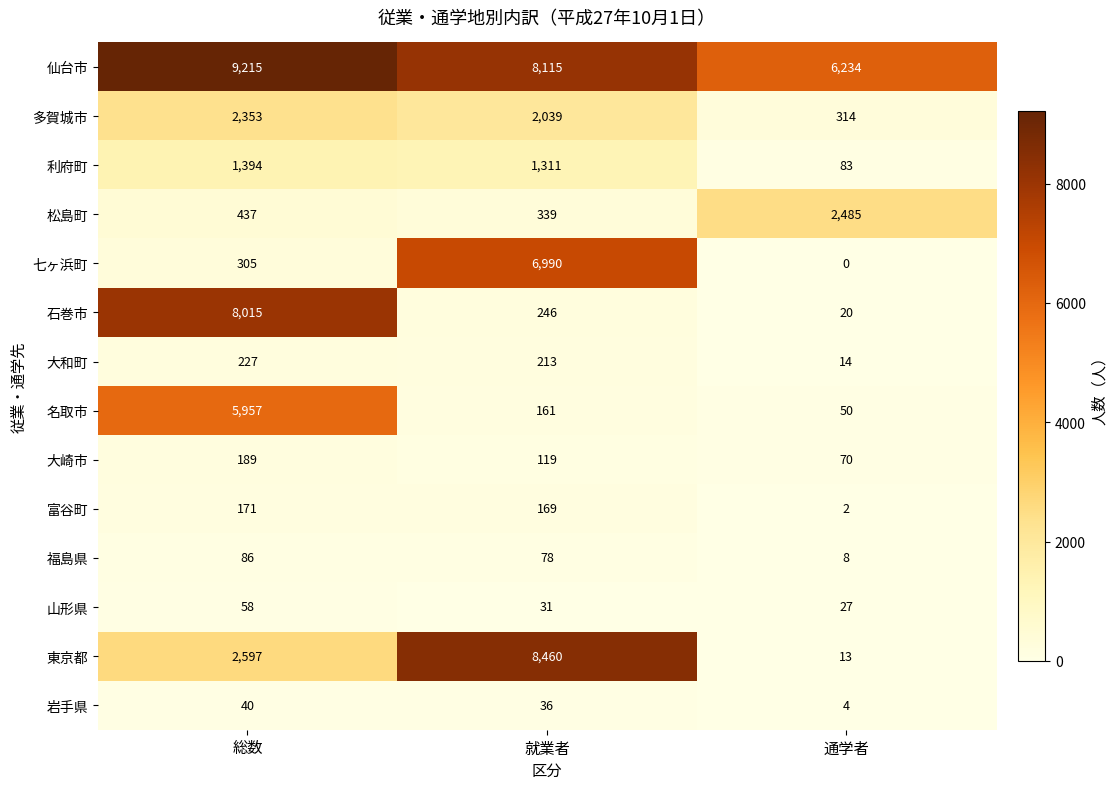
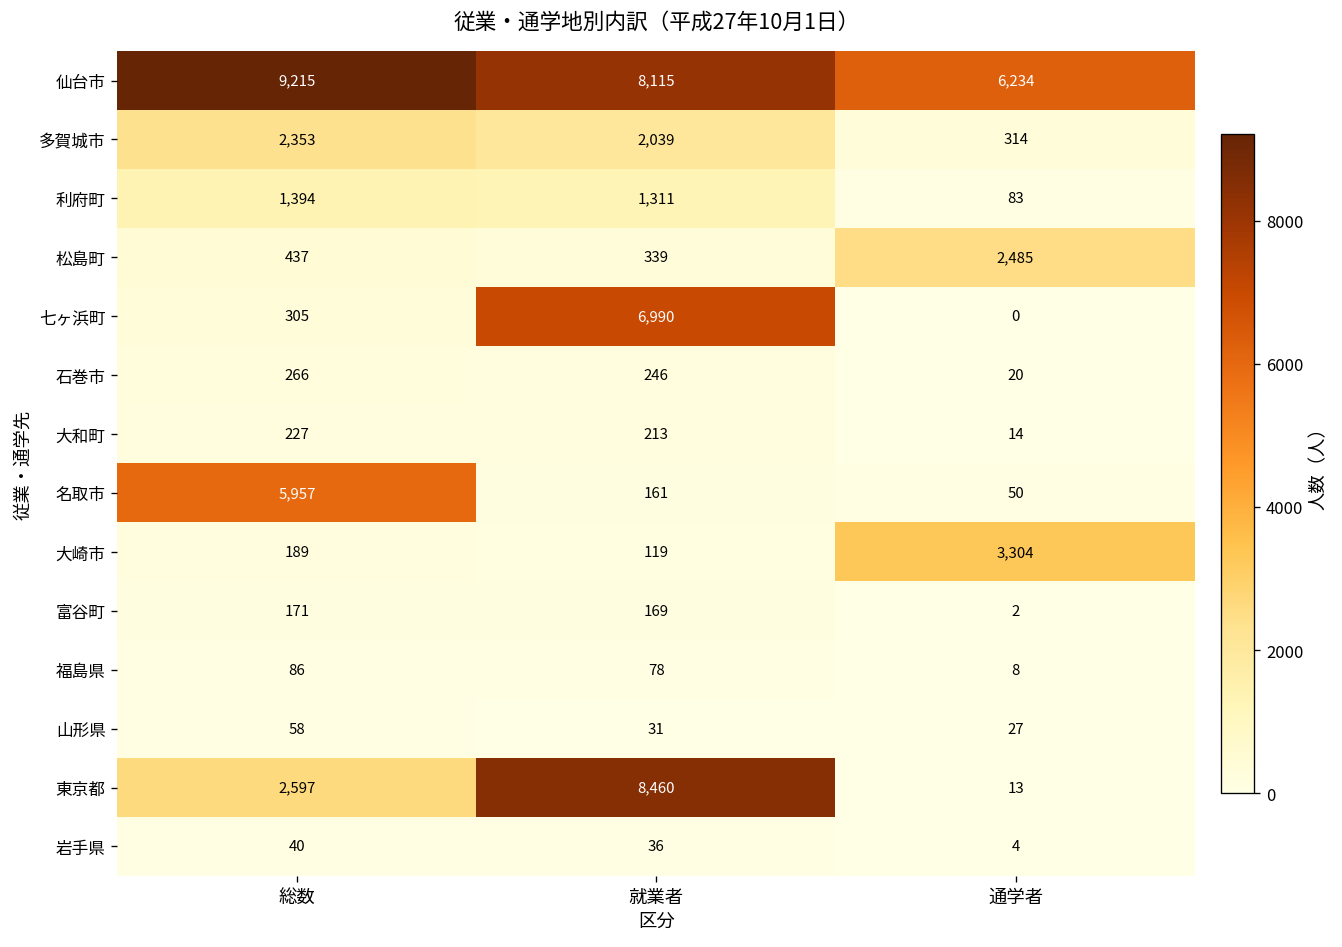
  {
    "仙台市": {
      "総数": "9,215",
      "就業者": "8,115",
      "通学者": "6,234"
    },
    "多賀城市": {
      "総数": "2,353",
      "就業者": "2,039",
      "通学者": "314"
    },
    "利府町": {
      "総数": "1,394",
      "就業者": "1,311",
      "通学者": "83"
    },
    "松島町": {
      "総数": "437",
      "就業者": "339",
      "通学者": "2,485"
    },
    "七ヶ浜町": {
      "総数": "305",
      "就業者": "6,990",
      "通学者": "0"
    },
    "石巻市": {
-     "総数": "8,015",
+     "総数": "266",
      "就業者": "246",
      "通学者": "20"
    },
    "大和町": {
      "総数": "227",
      "就業者": "213",
      "通学者": "14"
    },
    "名取市": {
      "総数": "5,957",
      "就業者": "161",
      "通学者": "50"
    },
    "大崎市": {
      "総数": "189",
      "就業者": "119",
-     "通学者": "70"
+     "通学者": "3,304"
    },
    "富谷町": {
      "総数": "171",
      "就業者": "169",
      "通学者": "2"
    },
    "福島県": {
      "総数": "86",
      "就業者": "78",
      "通学者": "8"
    },
    "山形県": {
      "総数": "58",
      "就業者": "31",
      "通学者": "27"
    },
    "東京都": {
      "総数": "2,597",
      "就業者": "8,460",
      "通学者": "13"
    },
    "岩手県": {
      "総数": "40",
      "就業者": "36",
      "通学者": "4"
    }
  }
